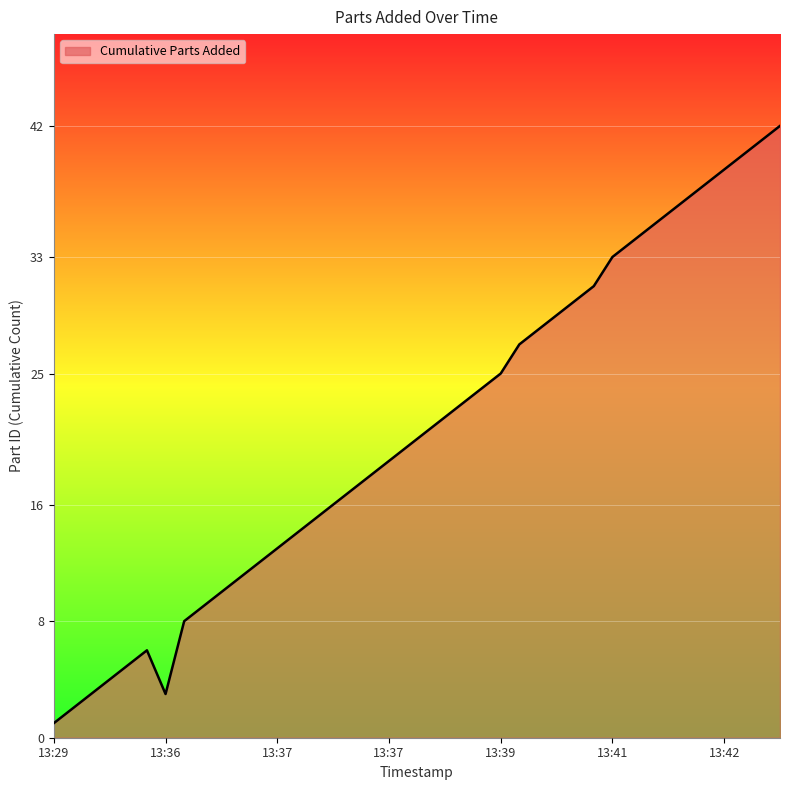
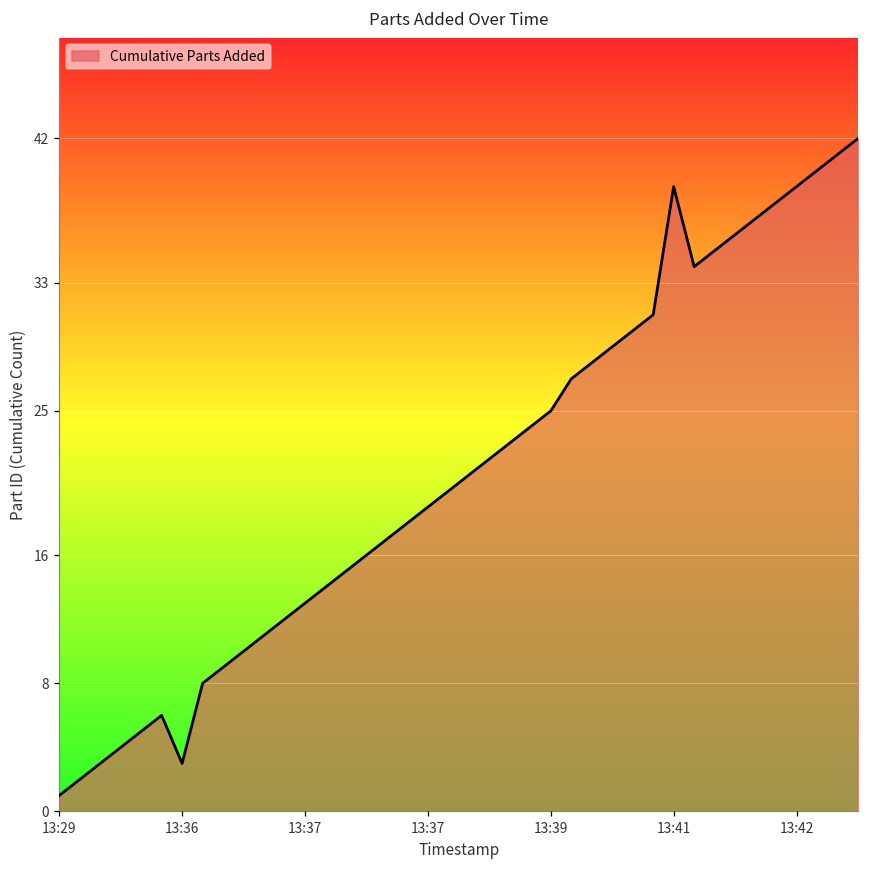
  {
    "13:29": 1,
    "13:36": 3,
    "13:39": 25,
-   "13:41": 33,
+   "13:41": 39,
    "13:42": 39
  }
